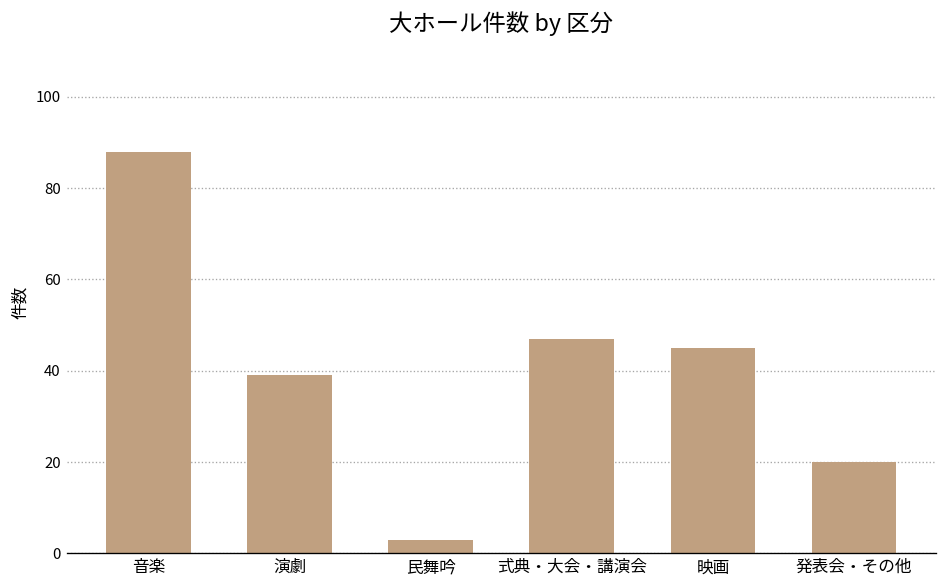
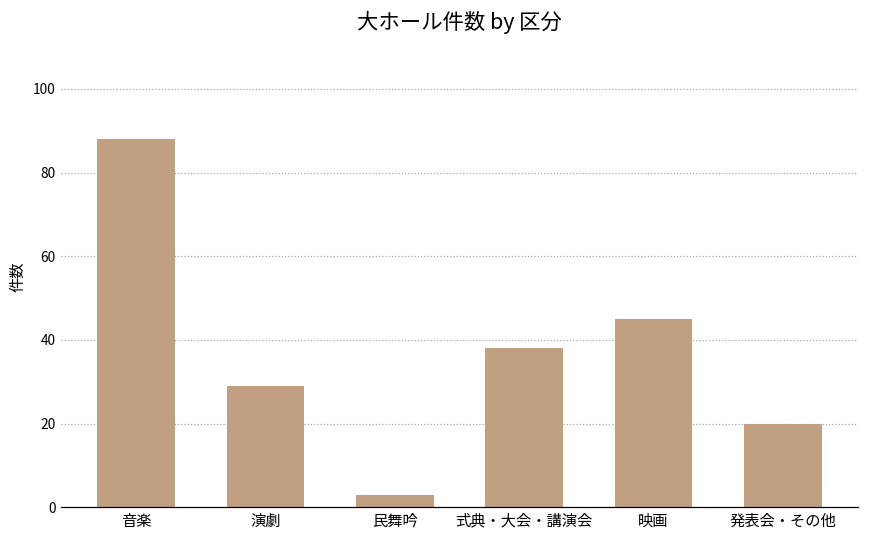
  {
    "音楽": 88,
-   "演劇": 39,
+   "演劇": 29,
    "民舞吟": 3,
-   "式典・大会・講演会": 47,
+   "式典・大会・講演会": 38,
    "映画": 45,
    "発表会・その他": 20
  }
